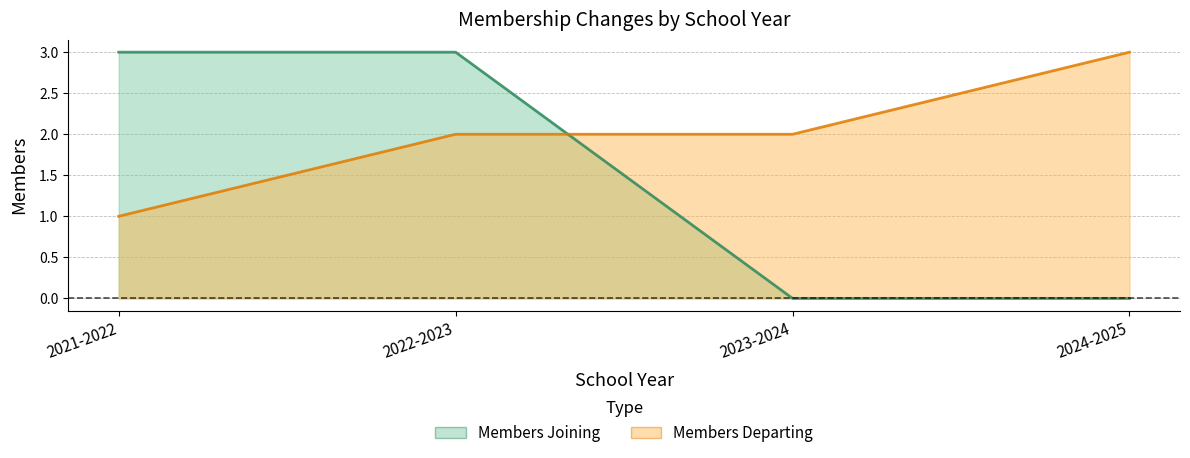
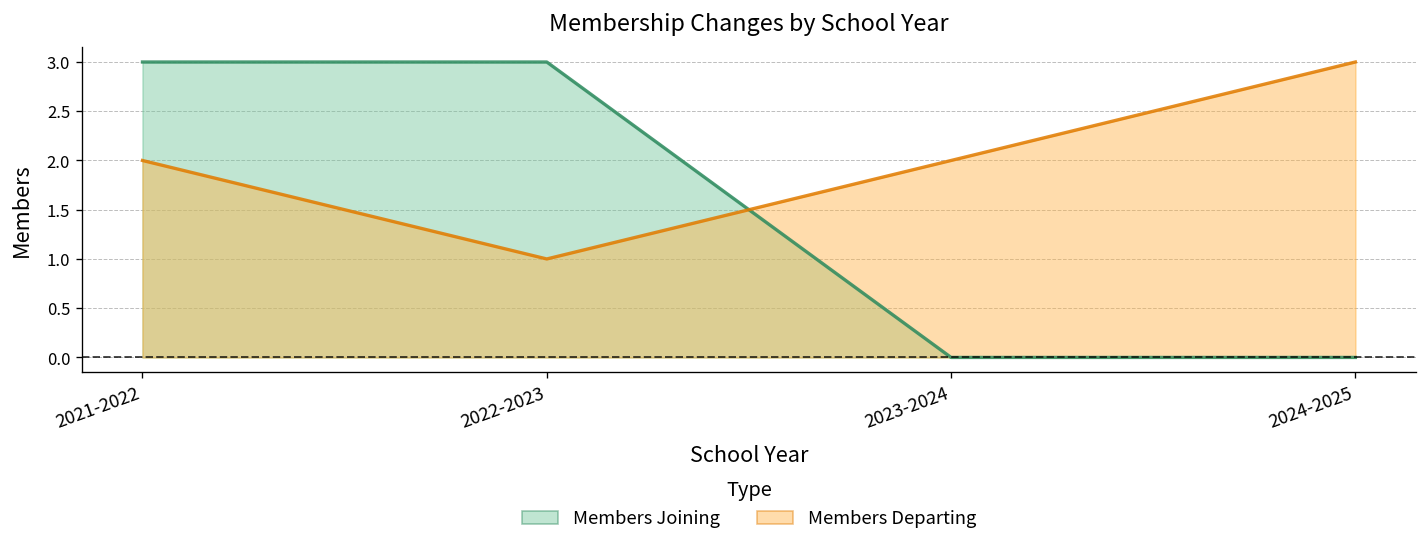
  {
    "Members Joining": {
      "2021-2022": 3,
      "2022-2023": 3,
      "2023-2024": 0,
      "2024-2025": 0
    },
    "Members Departing": {
-     "2021-2022": 1,
-     "2022-2023": 2,
+     "2021-2022": 2,
+     "2022-2023": 1,
      "2023-2024": 2,
      "2024-2025": 3
    }
  }
